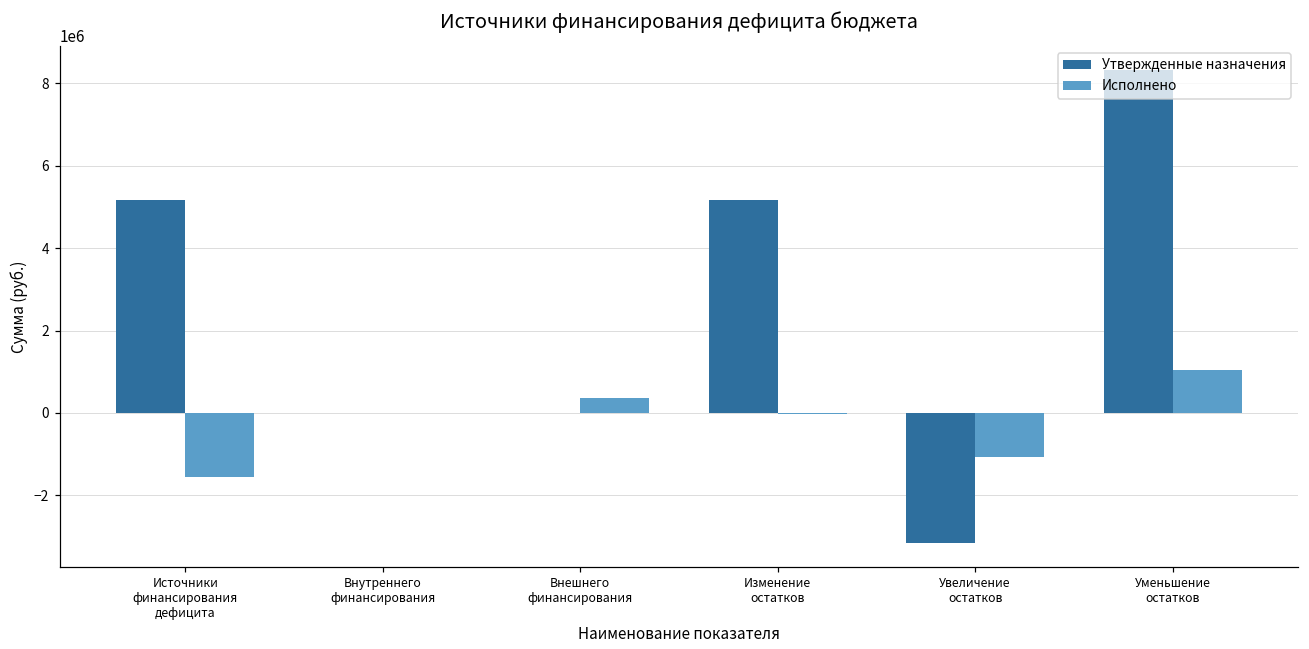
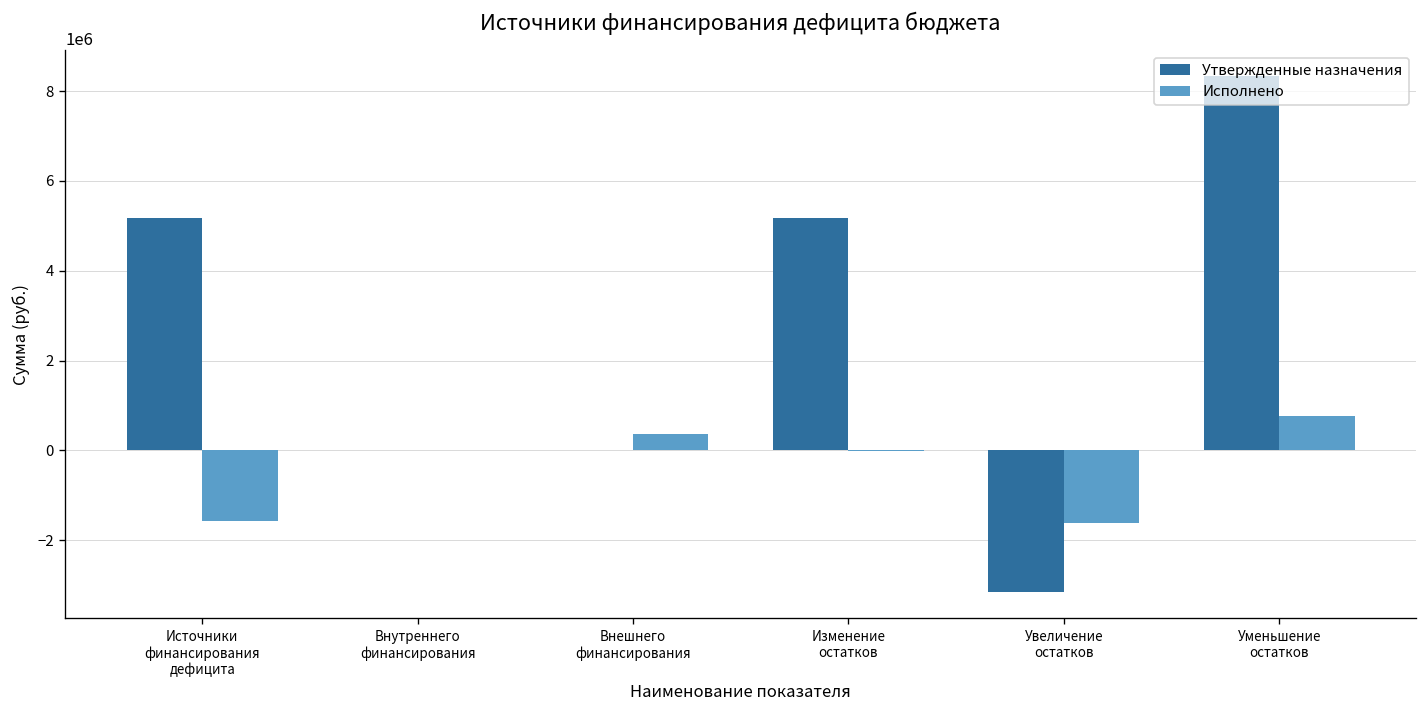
  {
    "Утвержденные назначения": {
      "Источники финансирования дефицита": 5200000,
      "Внутреннего финансирования": 0,
      "Внешнего финансирования": 0,
      "Изменение остатков": 5200000,
      "Увеличение остатков": -3200000
    },
    "Исполнено": {
      "Источники финансирования дефицита": -1600000,
      "Внутреннего финансирования": 0,
      "Внешнего финансирования": 400000,
-     "Увеличение остатков": -1100000,
-     "Уменьшение остатков": 1000000
+     "Увеличение остатков": -1600000,
+     "Уменьшение остатков": 800000
    }
  }
